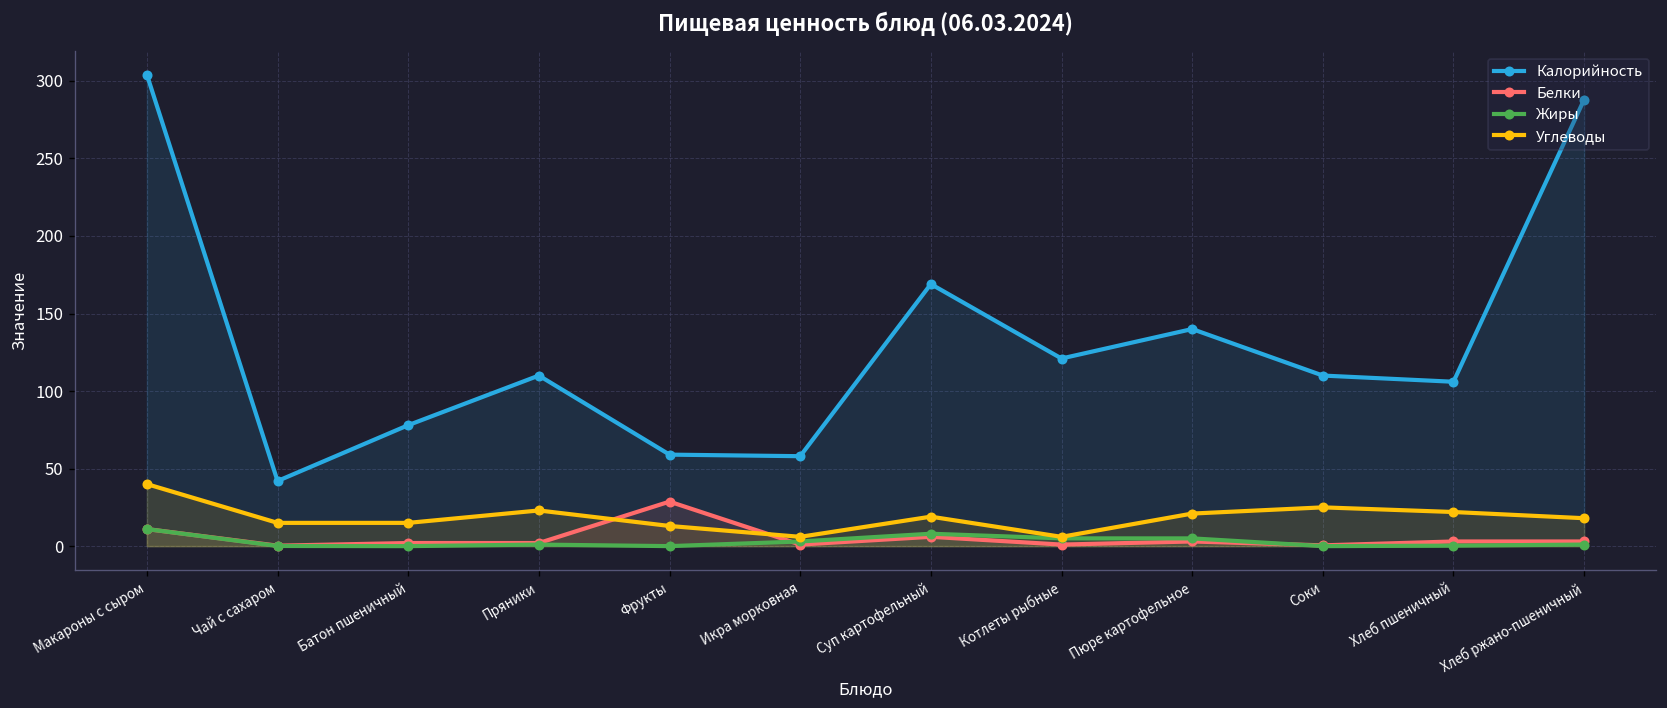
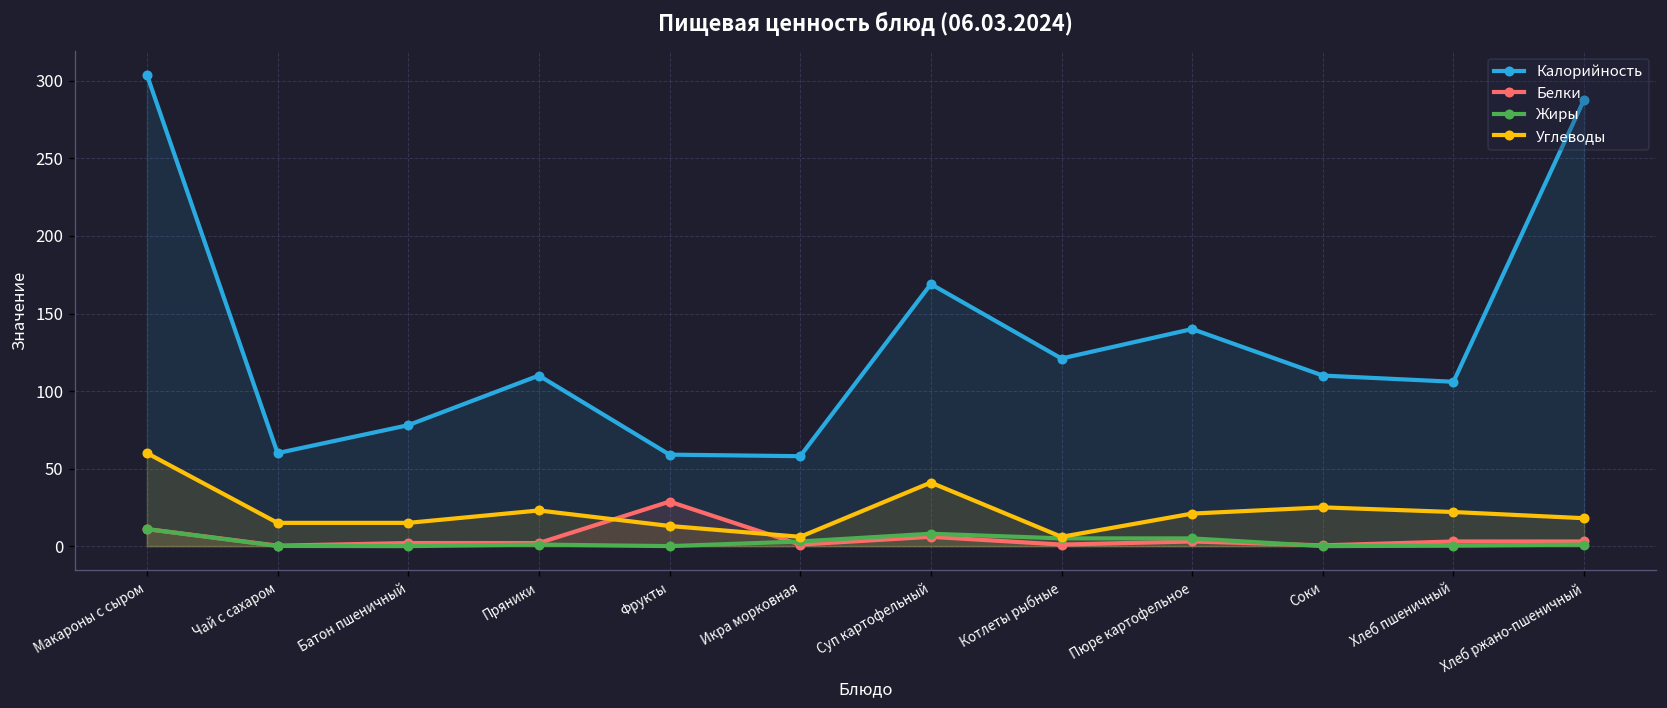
  {
    "Калорийность": {
      "Макароны с сыром": 304,
-     "Чай с сахаром": 42,
+     "Чай с сахаром": 60,
      "Батон пшеничный": 78,
      "Пряники": 110,
      "Фрукты": 59,
      "Икра морковная": 58,
      "Суп картофельный": 169,
      "Котлеты рыбные": 121,
      "Пюре картофельное": 140,
      "Соки": 110,
      "Хлеб пшеничный": 106
    },
    "Белки": {
      "Батон пшеничный": 2,
      "Фрукты": 29,
      "Икра морковная": 1,
      "Суп картофельный": 6,
      "Котлеты рыбные": 1,
      "Пюре картофельное": 3,
      "Хлеб пшеничный": 3,
      "Хлеб ржано-пшеничный": 3
    },
    "Жиры": {
      "Батон пшеничный": 0,
      "Фрукты": 0,
      "Икра морковная": 3,
      "Суп картофельный": 8,
      "Пюре картофельное": 5,
      "Хлеб пшеничный": 0,
      "Хлеб ржано-пшеничный": 1
    },
    "Углеводы": {
-     "Макароны с сыром": 40,
+     "Макароны с сыром": 60,
      "Чай с сахаром": 15,
      "Батон пшеничный": 15,
      "Пряники": 23,
      "Фрукты": 13,
      "Икра морковная": 6,
-     "Суп картофельный": 19,
+     "Суп картофельный": 41,
      "Пюре картофельное": 21,
      "Соки": 25,
      "Хлеб пшеничный": 22,
      "Хлеб ржано-пшеничный": 18
    }
  }
